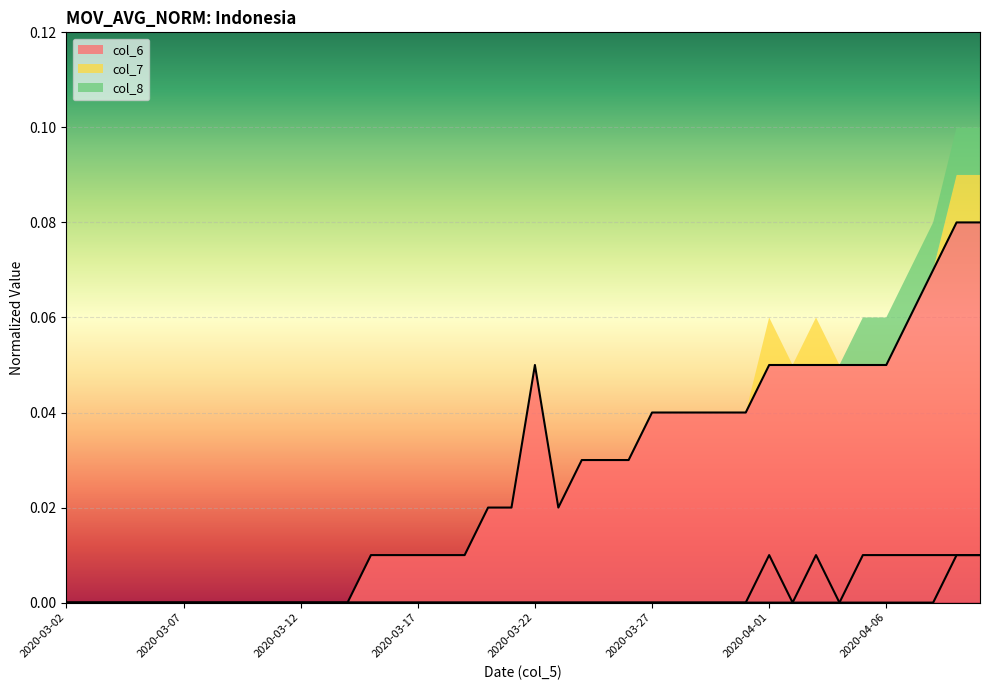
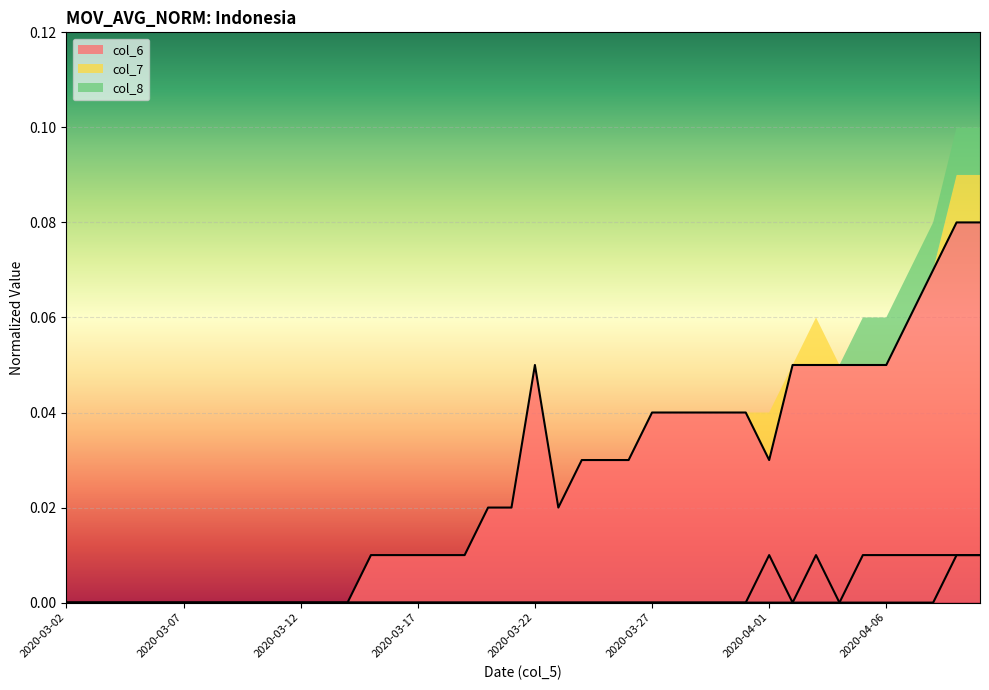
  {
    "col_6": {
-     "2020-04-01": 0.05
+     "2020-04-01": 0.03
    },
    "col_8": {
      "2020-04-06": 0.01
    }
  }
